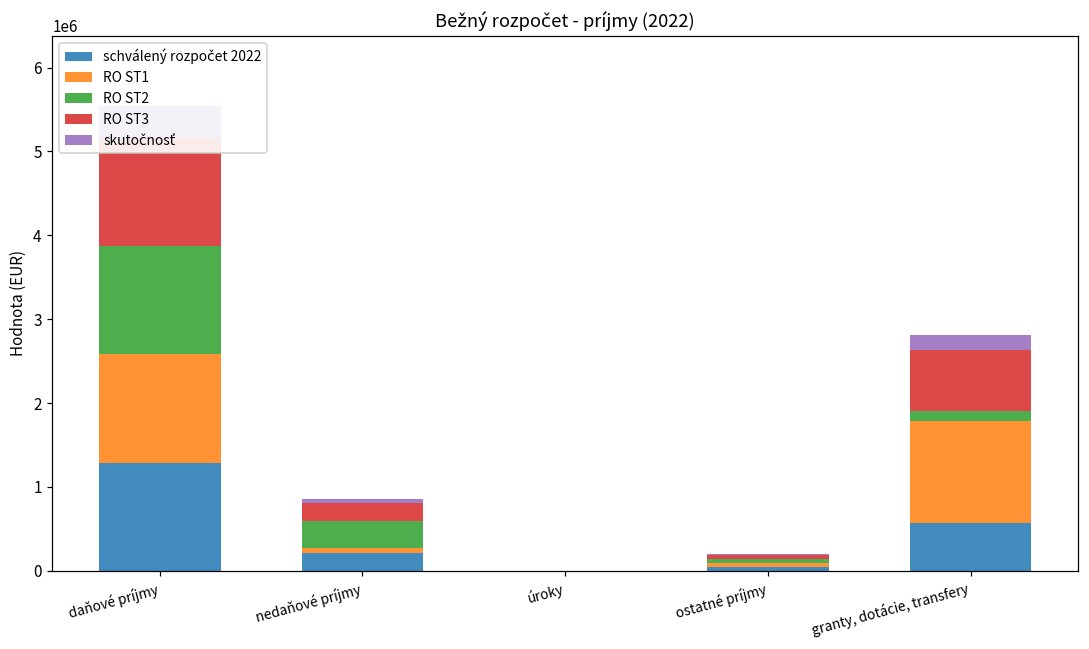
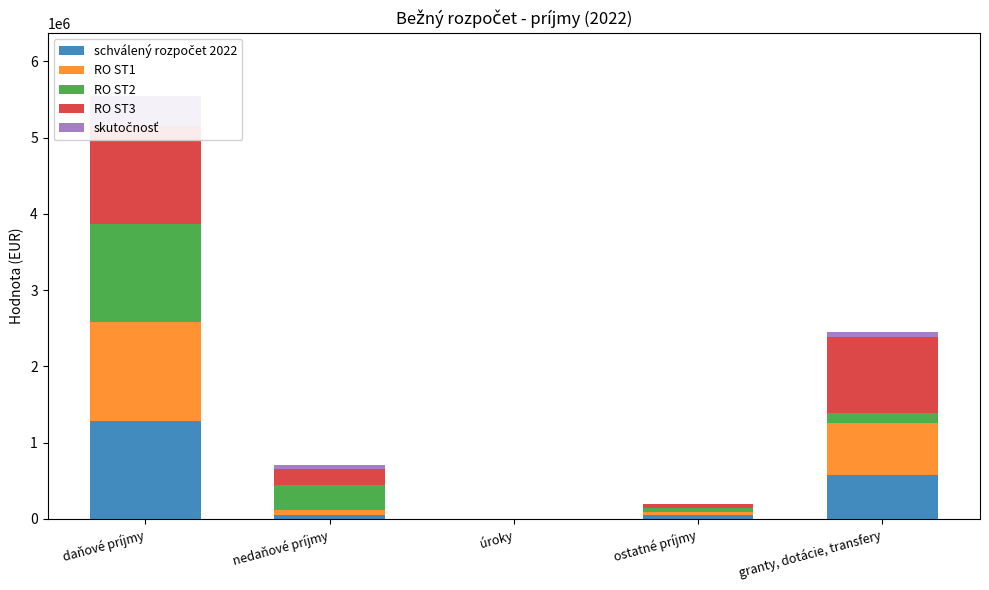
  {
    "schválený rozpočet 2022": {
      "daňové príjmy": 1300000,
-     "nedaňové príjmy": 200000,
+     "nedaňové príjmy": 100000,
      "ostatné príjmy": 0,
      "granty, dotácie, transfery": 600000
    },
    "RO ST1": {
      "daňové príjmy": 1300000,
      "nedaňové príjmy": 100000,
      "ostatné príjmy": 0,
-     "granty, dotácie, transfery": 1200000
+     "granty, dotácie, transfery": 700000
    },
    "RO ST2": {
      "daňové príjmy": 1300000,
      "nedaňové príjmy": 300000,
      "ostatné príjmy": 0,
      "granty, dotácie, transfery": 100000
    },
    "RO ST3": {
      "nedaňové príjmy": 200000,
      "ostatné príjmy": 0,
-     "granty, dotácie, transfery": 700000
+     "granty, dotácie, transfery": 1000000
    },
    "skutočnosť": {
      "nedaňové príjmy": 0,
-     "granty, dotácie, transfery": 200000
+     "granty, dotácie, transfery": 100000
    }
  }
